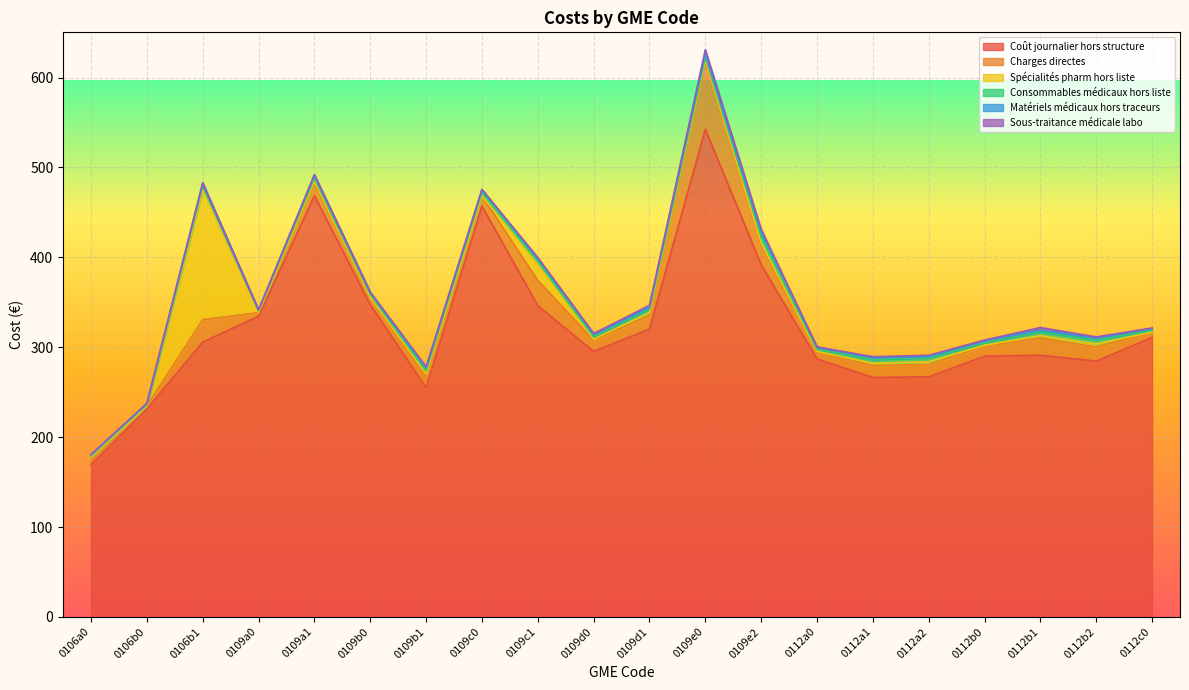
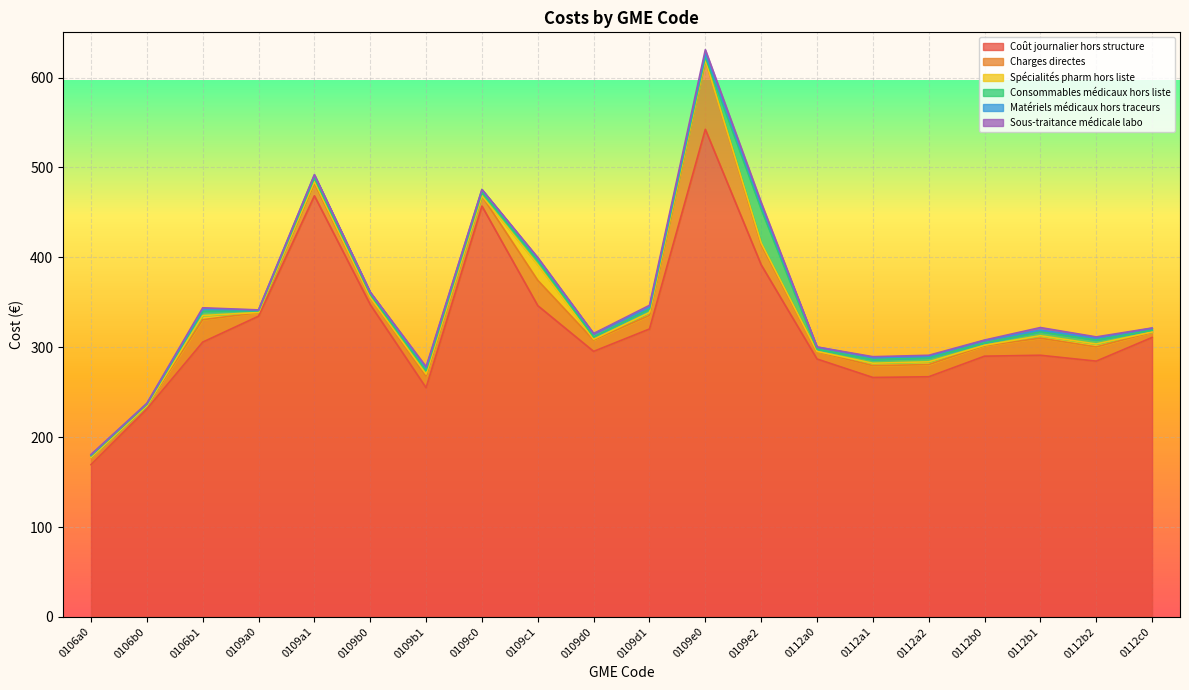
  {
    "Spécialités pharm hors liste": {
-     "0106b1": 140,
+     "0106b1": 0,
      "0109c1": 20,
      "0109d1": 0,
      "0112a2": 0,
      "0112b2": 0
    },
    "Consommables médicaux hors liste": {
      "0109a1": 0,
      "0109b1": 0,
      "0109c0": 0,
      "0109e0": 0,
-     "0109e2": 10
+     "0109e2": 40
    },
    "Matériels médicaux hors traceurs": {
      "0109e0": 0,
      "0109e2": 0
    },
    "Sous-traitance médicale labo": {
      "0109e0": 0,
      "0109e2": 0,
      "0112b1": 0
    }
  }
